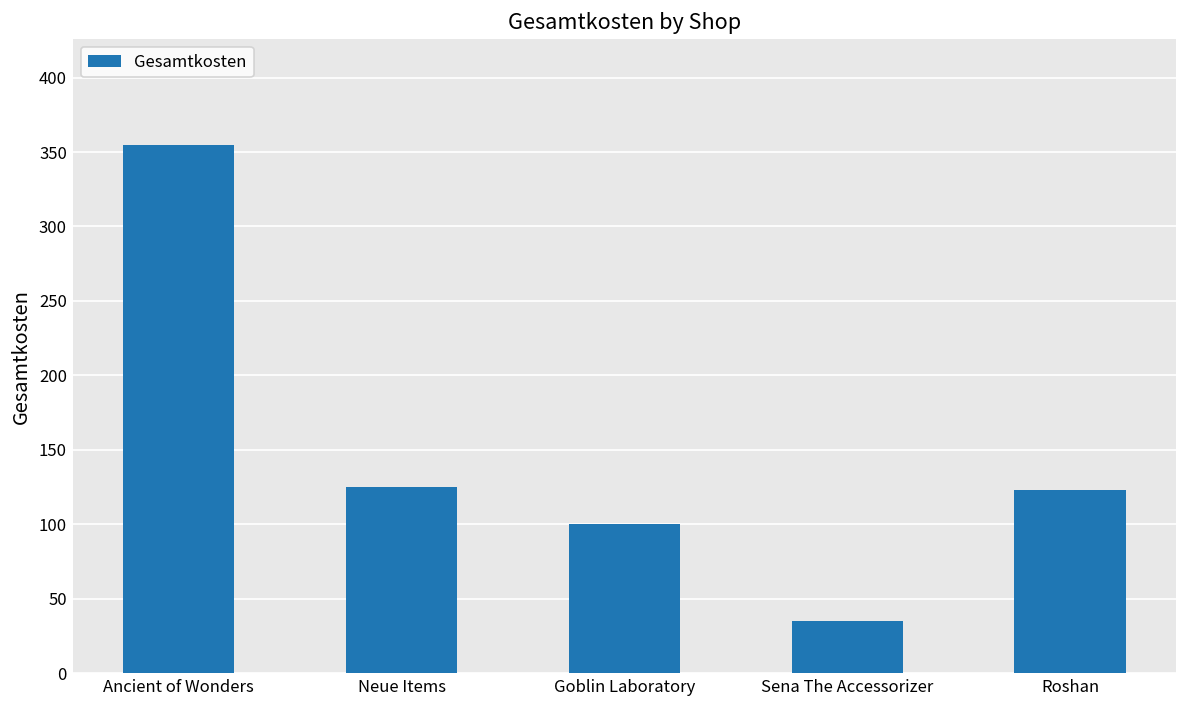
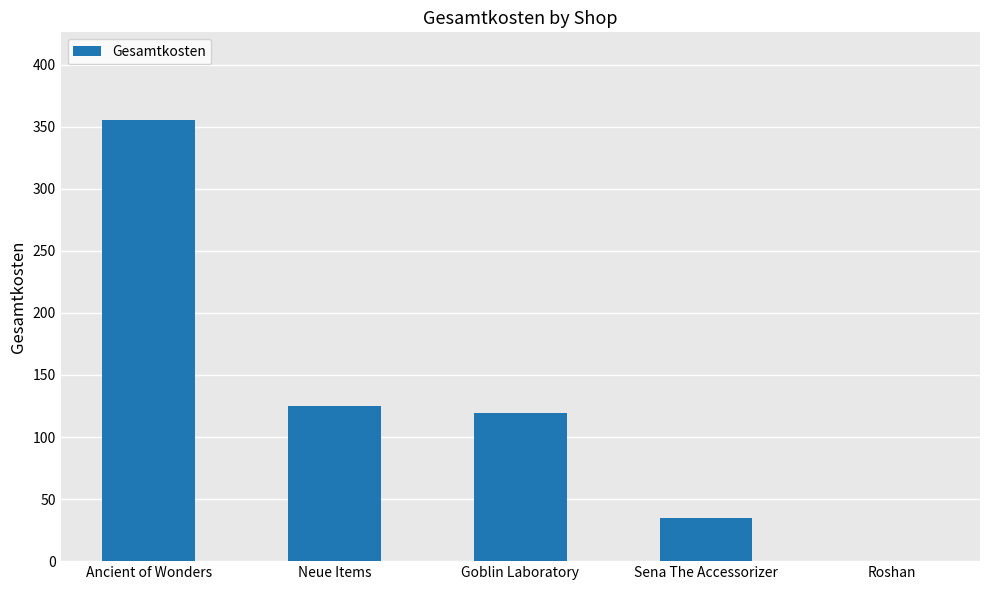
  {
    "Ancient of Wonders": 355,
    "Neue Items": 125,
-   "Goblin Laboratory": 100,
+   "Goblin Laboratory": 119,
    "Sena The Accessorizer": 35,
-   "Roshan": 123
+   "Roshan": 0
  }
